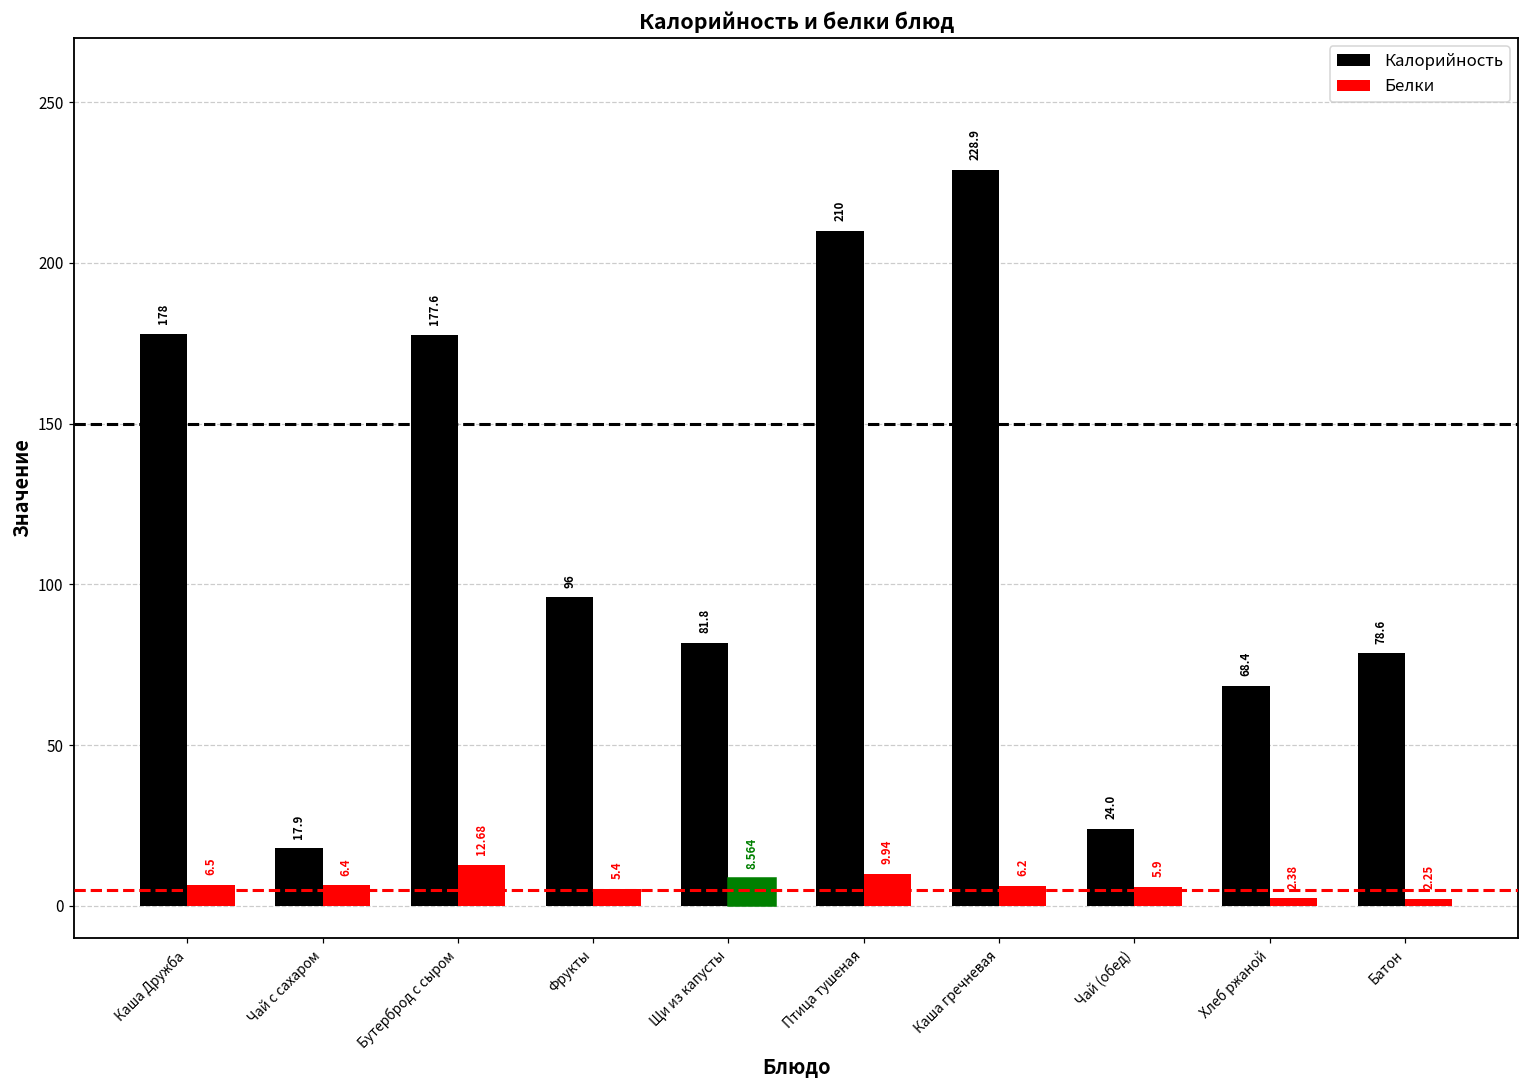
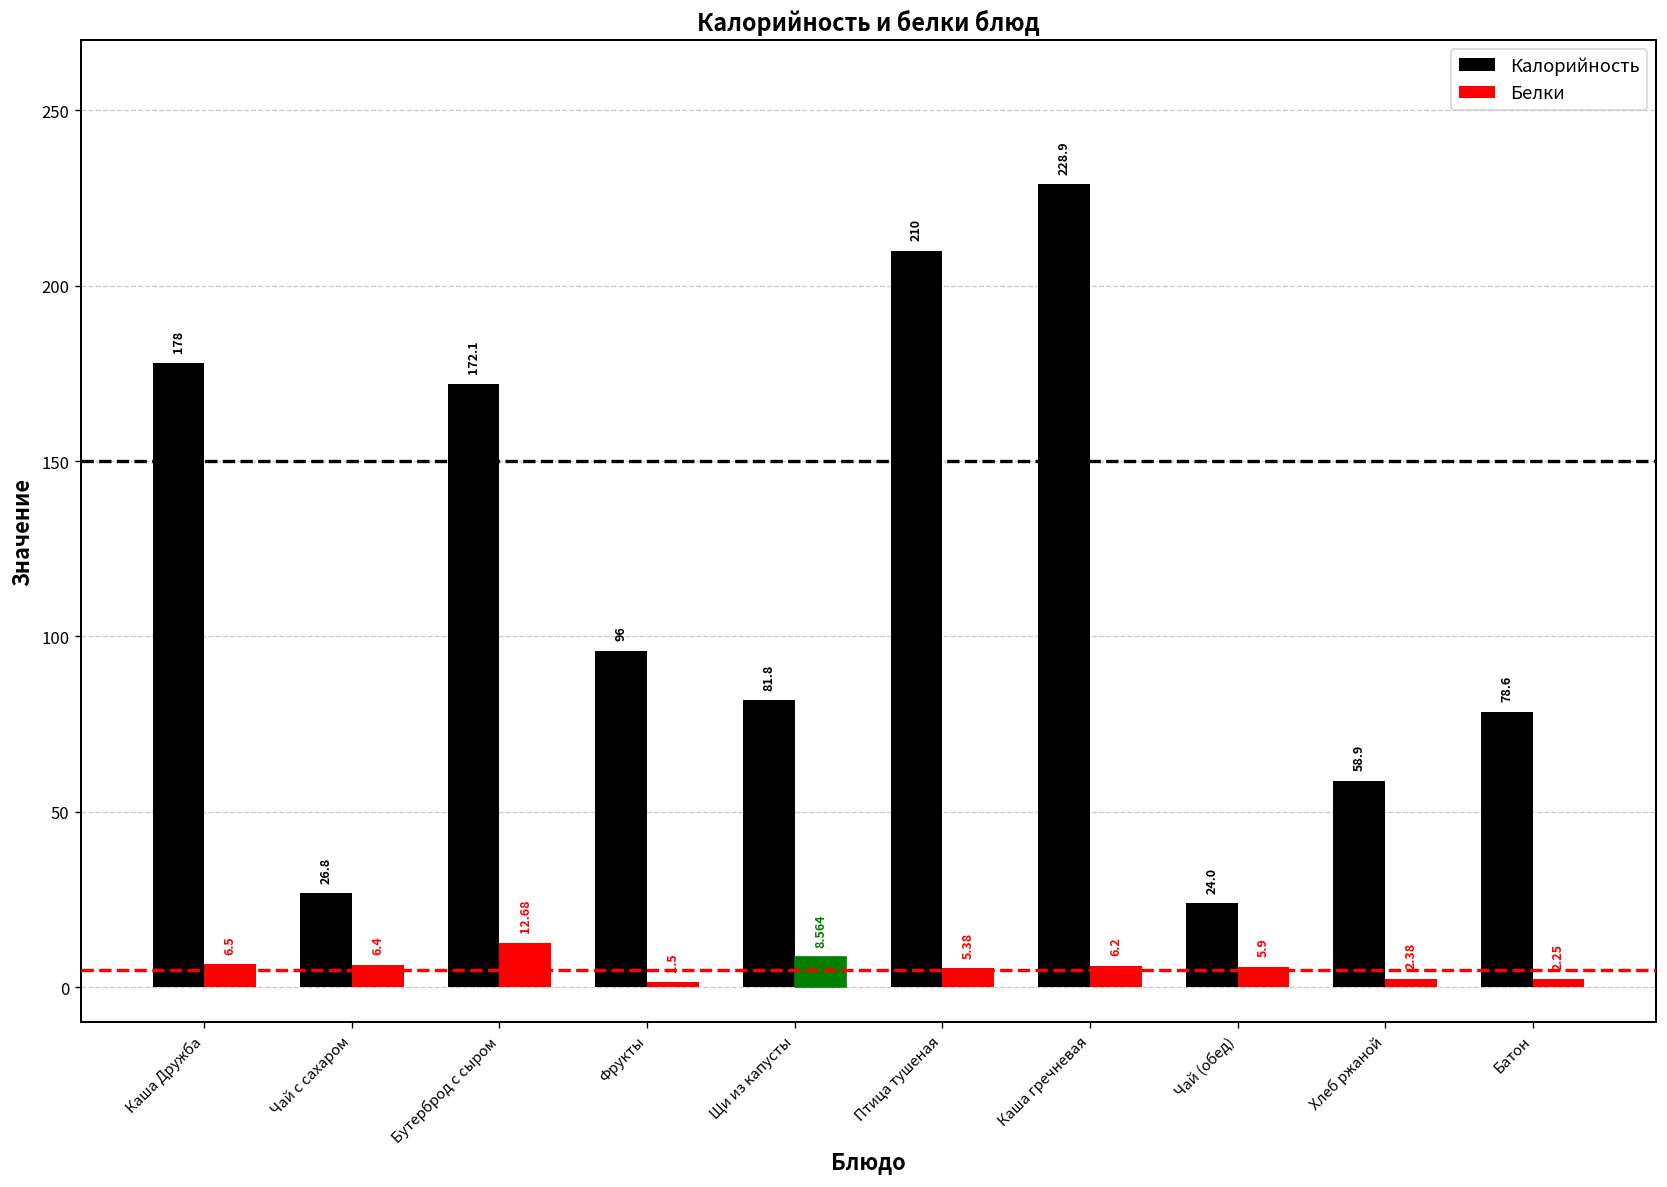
  {
    "Калорийность": {
      "Каша Дружба": 178,
-     "Чай с сахаром": 17.9,
-     "Бутерброд с сыром": 177.6,
+     "Чай с сахаром": 26.8,
+     "Бутерброд с сыром": 172.1,
      "Фрукты": 96,
      "Щи из капусты": 81.8,
      "Птица тушеная": 210,
      "Каша гречневая": 228.9,
      "Чай (обед)": 24.0,
-     "Хлеб ржаной": 68.4,
+     "Хлеб ржаной": 58.9,
      "Батон": 78.6
    },
    "Белки": {
      "Каша Дружба": 6.5,
      "Чай с сахаром": 6.4,
      "Бутерброд с сыром": 12.68,
-     "Фрукты": 5.4,
+     "Фрукты": 1.5,
      "Щи из капусты": 8.564,
-     "Птица тушеная": 9.94,
+     "Птица тушеная": 5.38,
      "Каша гречневая": 6.2,
      "Чай (обед)": 5.9,
      "Хлеб ржаной": 2.38,
      "Батон": 2.25
    }
  }
